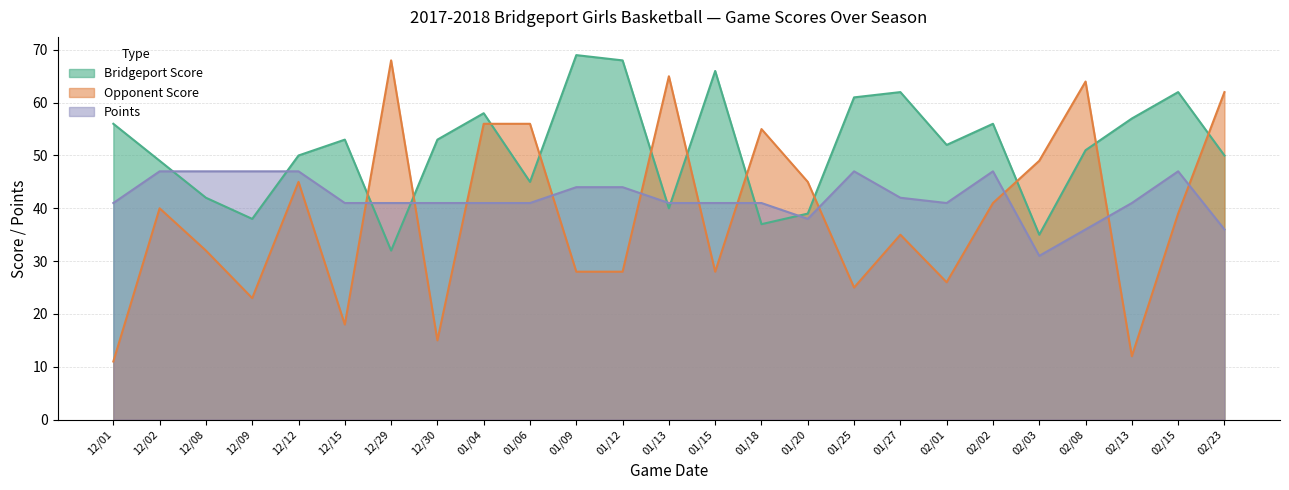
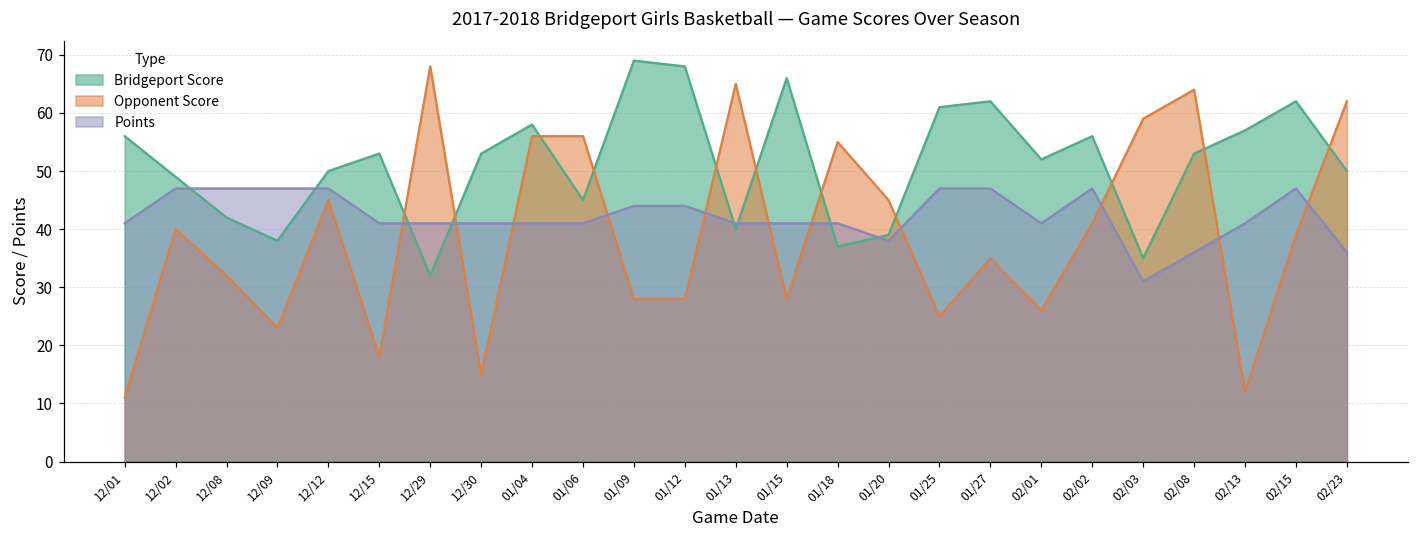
  {
    "Bridgeport Score": {
      "12/01": 56,
      "12/02": 49,
      "12/08": 42,
      "12/09": 38,
      "12/12": 50,
      "12/15": 53,
      "12/29": 32,
      "12/30": 53,
      "01/04": 58,
      "01/06": 45,
      "01/09": 69,
      "01/12": 68,
      "01/13": 40,
      "01/15": 66,
      "01/18": 37,
      "01/20": 39,
      "01/25": 61,
      "01/27": 62,
      "02/01": 52,
      "02/02": 56,
      "02/03": 35,
-     "02/08": 51,
+     "02/08": 53,
      "02/13": 57,
      "02/15": 62,
      "02/23": 50
    },
    "Opponent Score": {
      "12/01": 11,
      "12/02": 40,
      "12/08": 32,
      "12/09": 23,
      "12/12": 45,
      "12/15": 18,
      "12/29": 68,
      "12/30": 15,
      "01/04": 56,
      "01/06": 56,
      "01/09": 28,
      "01/12": 28,
      "01/13": 65,
      "01/15": 28,
      "01/18": 55,
      "01/20": 45,
      "01/25": 25,
      "01/27": 35,
      "02/01": 26,
      "02/02": 41,
-     "02/03": 49,
+     "02/03": 59,
      "02/08": 64,
      "02/13": 12,
      "02/15": 39,
      "02/23": 62
    },
    "Points": {
      "12/01": 41,
      "12/02": 47,
      "12/08": 47,
      "12/09": 47,
      "12/12": 47,
      "12/15": 41,
      "12/29": 41,
      "12/30": 41,
      "01/04": 41,
      "01/06": 41,
      "01/09": 44,
      "01/12": 44,
      "01/13": 41,
      "01/15": 41,
      "01/18": 41,
      "01/20": 38,
      "01/25": 47,
-     "01/27": 42,
+     "01/27": 47,
      "02/01": 41,
      "02/02": 47,
      "02/03": 31,
      "02/08": 36,
      "02/13": 41,
      "02/15": 47,
      "02/23": 36
    }
  }
